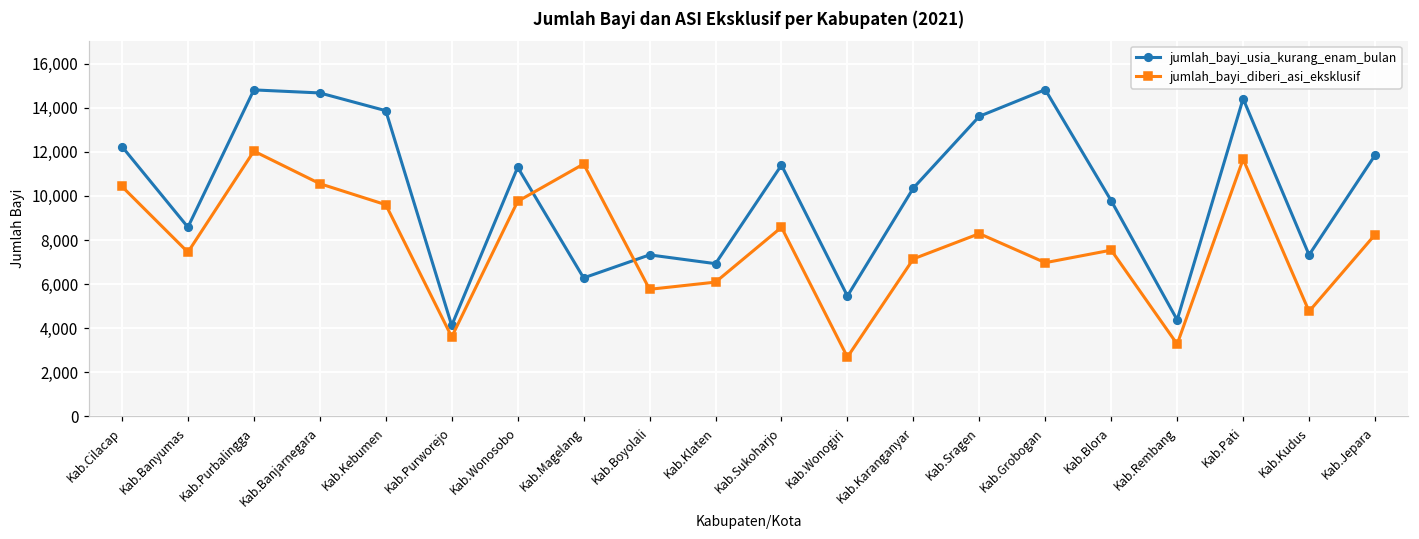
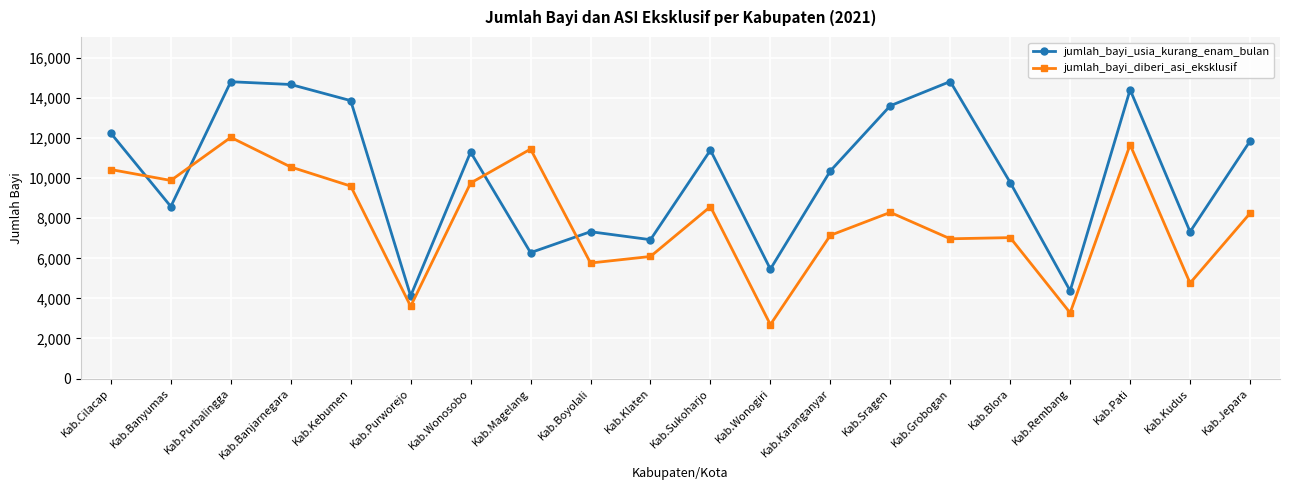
  {
    "jumlah_bayi_usia_kurang_enam_bulan": {
      "Kab.Cilacap": "12,200",
      "Kab.Banyumas": "8,600",
      "Kab.Purbalingga": "14,800",
      "Kab.Banjarnegara": "14,700",
      "Kab.Kebumen": "13,900",
      "Kab.Purworejo": "4,100",
      "Kab.Wonosobo": "11,300",
      "Kab.Magelang": "6,300",
      "Kab.Boyolali": "7,300",
      "Kab.Klaten": "6,900",
      "Kab.Sukoharjo": "11,400",
      "Kab.Wonogiri": "5,500",
      "Kab.Karanganyar": "10,400",
      "Kab.Sragen": "13,600",
      "Kab.Grobogan": "14,800",
      "Kab.Blora": "9,800",
      "Kab.Rembang": "4,400",
      "Kab.Pati": "14,400",
      "Kab.Kudus": "7,300",
      "Kab.Jepara": "11,800"
    },
    "jumlah_bayi_diberi_asi_eksklusif": {
      "Kab.Cilacap": "10,400",
-     "Kab.Banyumas": "7,400",
+     "Kab.Banyumas": "9,900",
      "Kab.Purbalingga": "12,000",
      "Kab.Banjarnegara": "10,600",
      "Kab.Kebumen": "9,600",
      "Kab.Purworejo": "3,600",
      "Kab.Wonosobo": "9,800",
      "Kab.Magelang": "11,400",
      "Kab.Boyolali": "5,800",
      "Kab.Klaten": "6,100",
      "Kab.Sukoharjo": "8,600",
      "Kab.Wonogiri": "2,700",
      "Kab.Karanganyar": "7,100",
      "Kab.Sragen": "8,300",
      "Kab.Grobogan": "7,000",
-     "Kab.Blora": "7,500",
+     "Kab.Blora": "7,000",
      "Kab.Rembang": "3,300",
      "Kab.Pati": "11,700",
      "Kab.Kudus": "4,800",
      "Kab.Jepara": "8,200"
    }
  }
